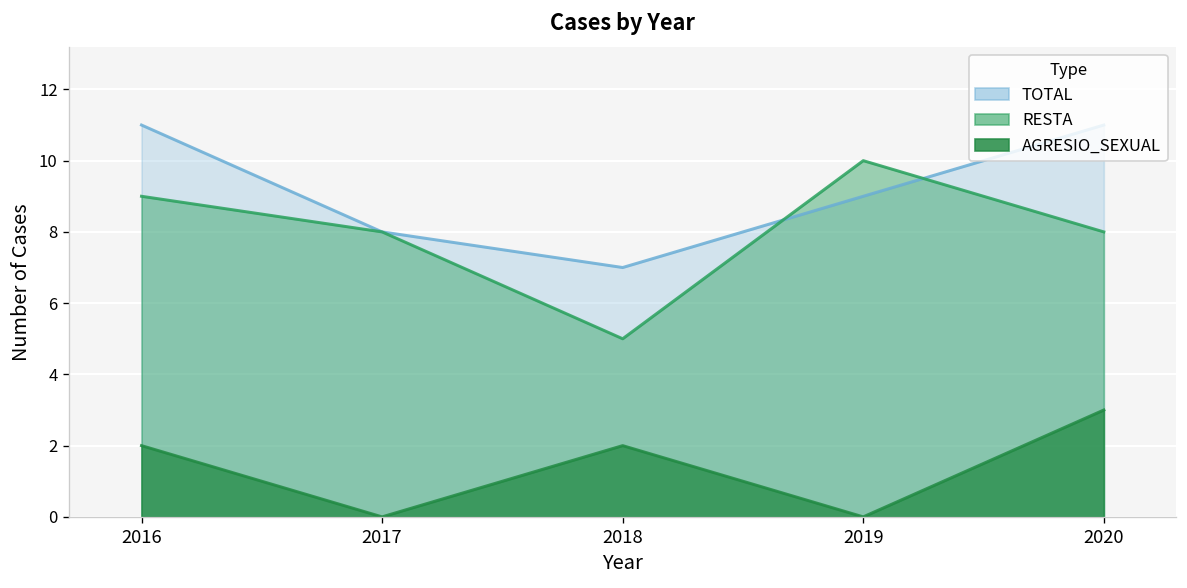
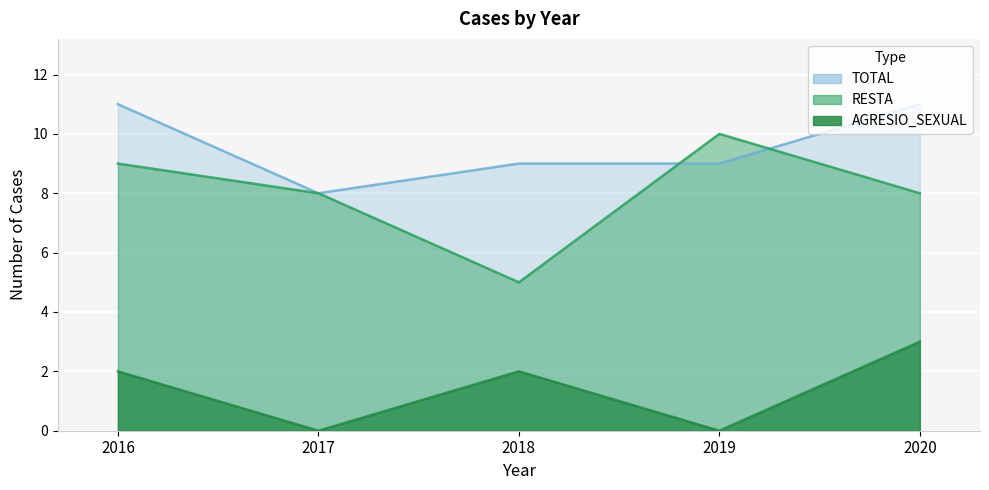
  {
    "TOTAL": {
      "2016": 11,
-     "2018": 7,
+     "2018": 9,
      "2019": 9
    }
  }
